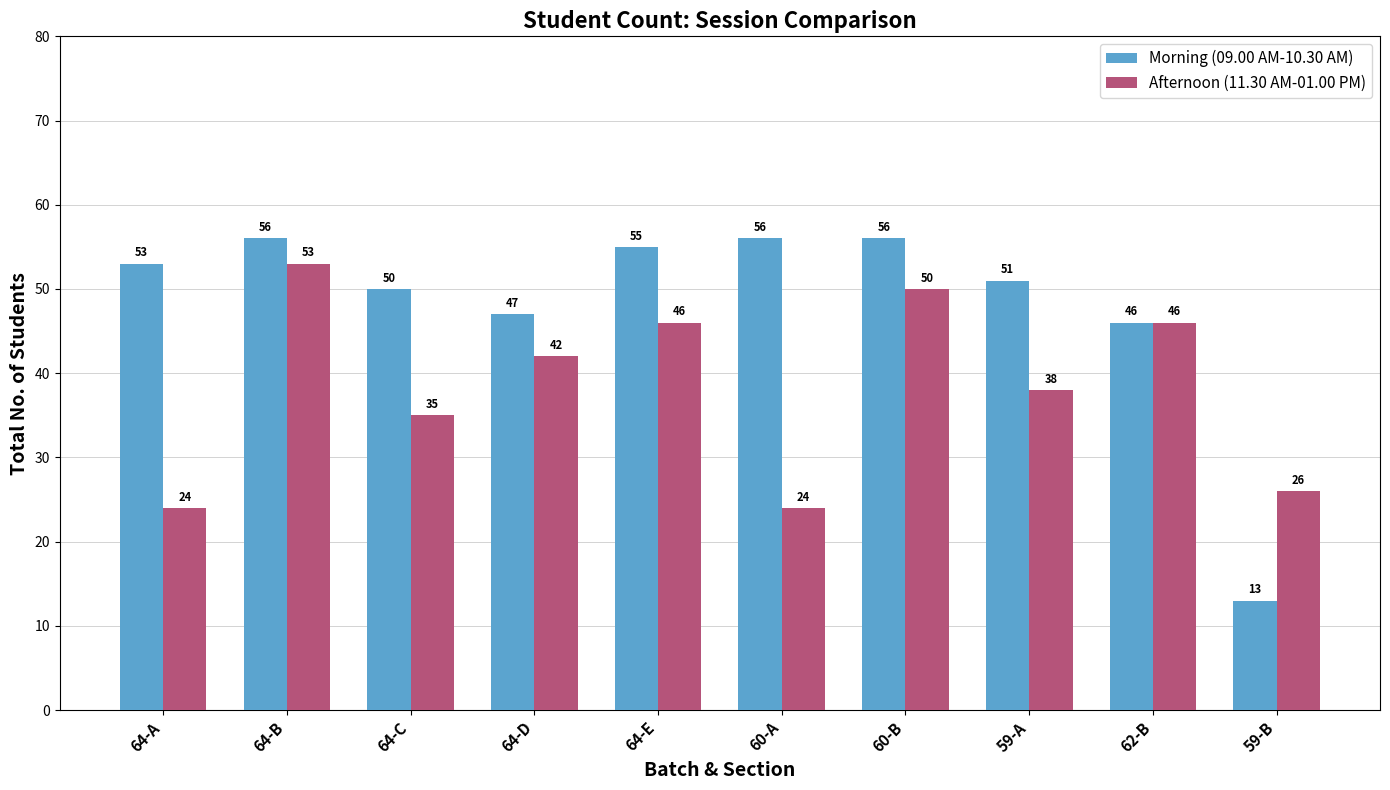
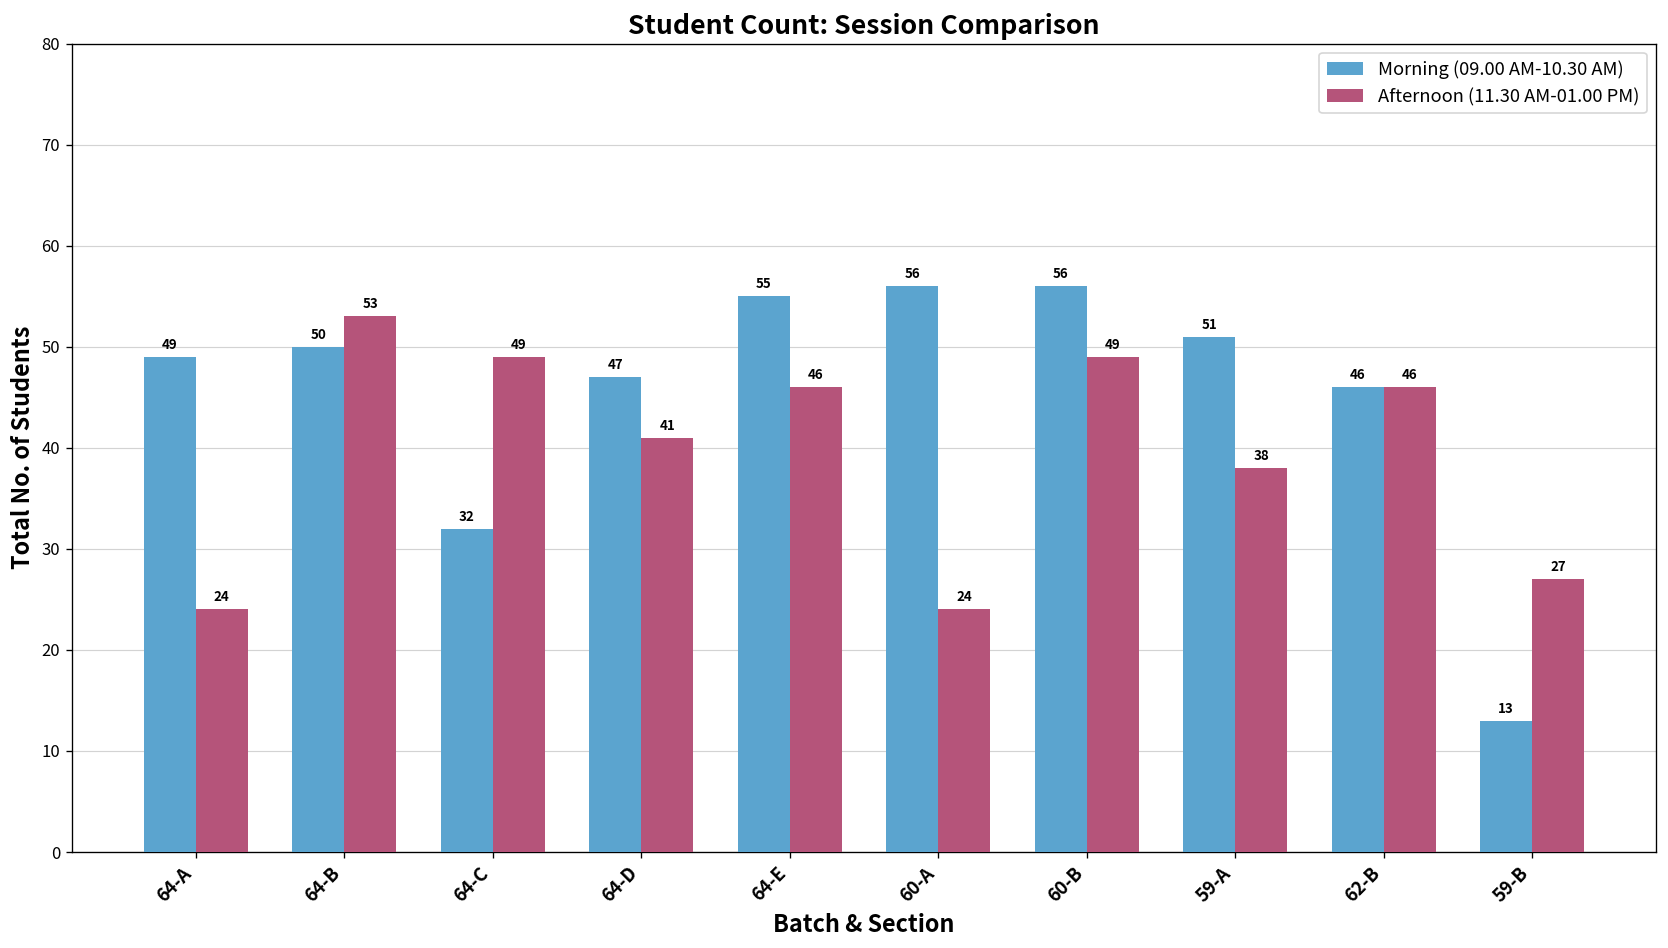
  {
    "Morning (09.00 AM-10.30 AM)": {
-     "64-A": 53,
-     "64-B": 56,
-     "64-C": 50,
+     "64-A": 49,
+     "64-B": 50,
+     "64-C": 32,
      "64-D": 47,
      "64-E": 55,
      "60-A": 56,
      "60-B": 56,
      "59-A": 51,
      "62-B": 46,
      "59-B": 13
    },
    "Afternoon (11.30 AM-01.00 PM)": {
      "64-A": 24,
      "64-B": 53,
-     "64-C": 35,
-     "64-D": 42,
+     "64-C": 49,
+     "64-D": 41,
      "64-E": 46,
      "60-A": 24,
-     "60-B": 50,
+     "60-B": 49,
      "59-A": 38,
      "62-B": 46,
-     "59-B": 26
+     "59-B": 27
    }
  }
